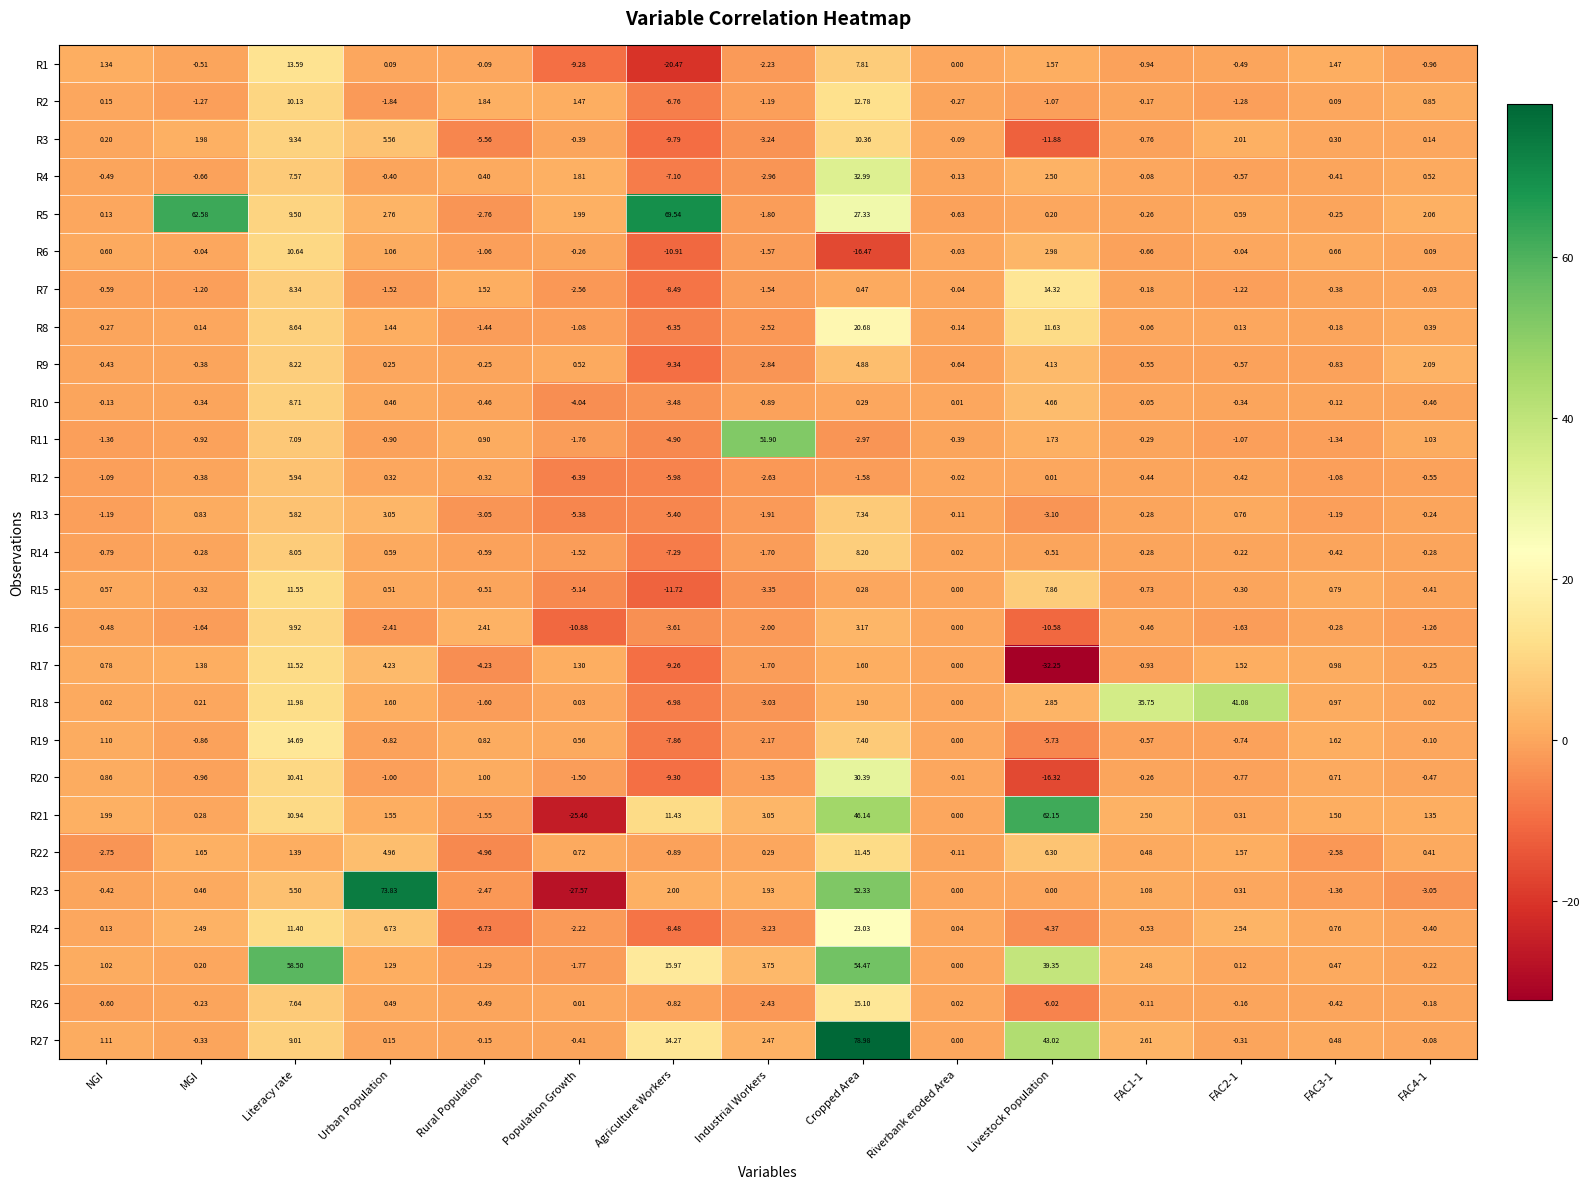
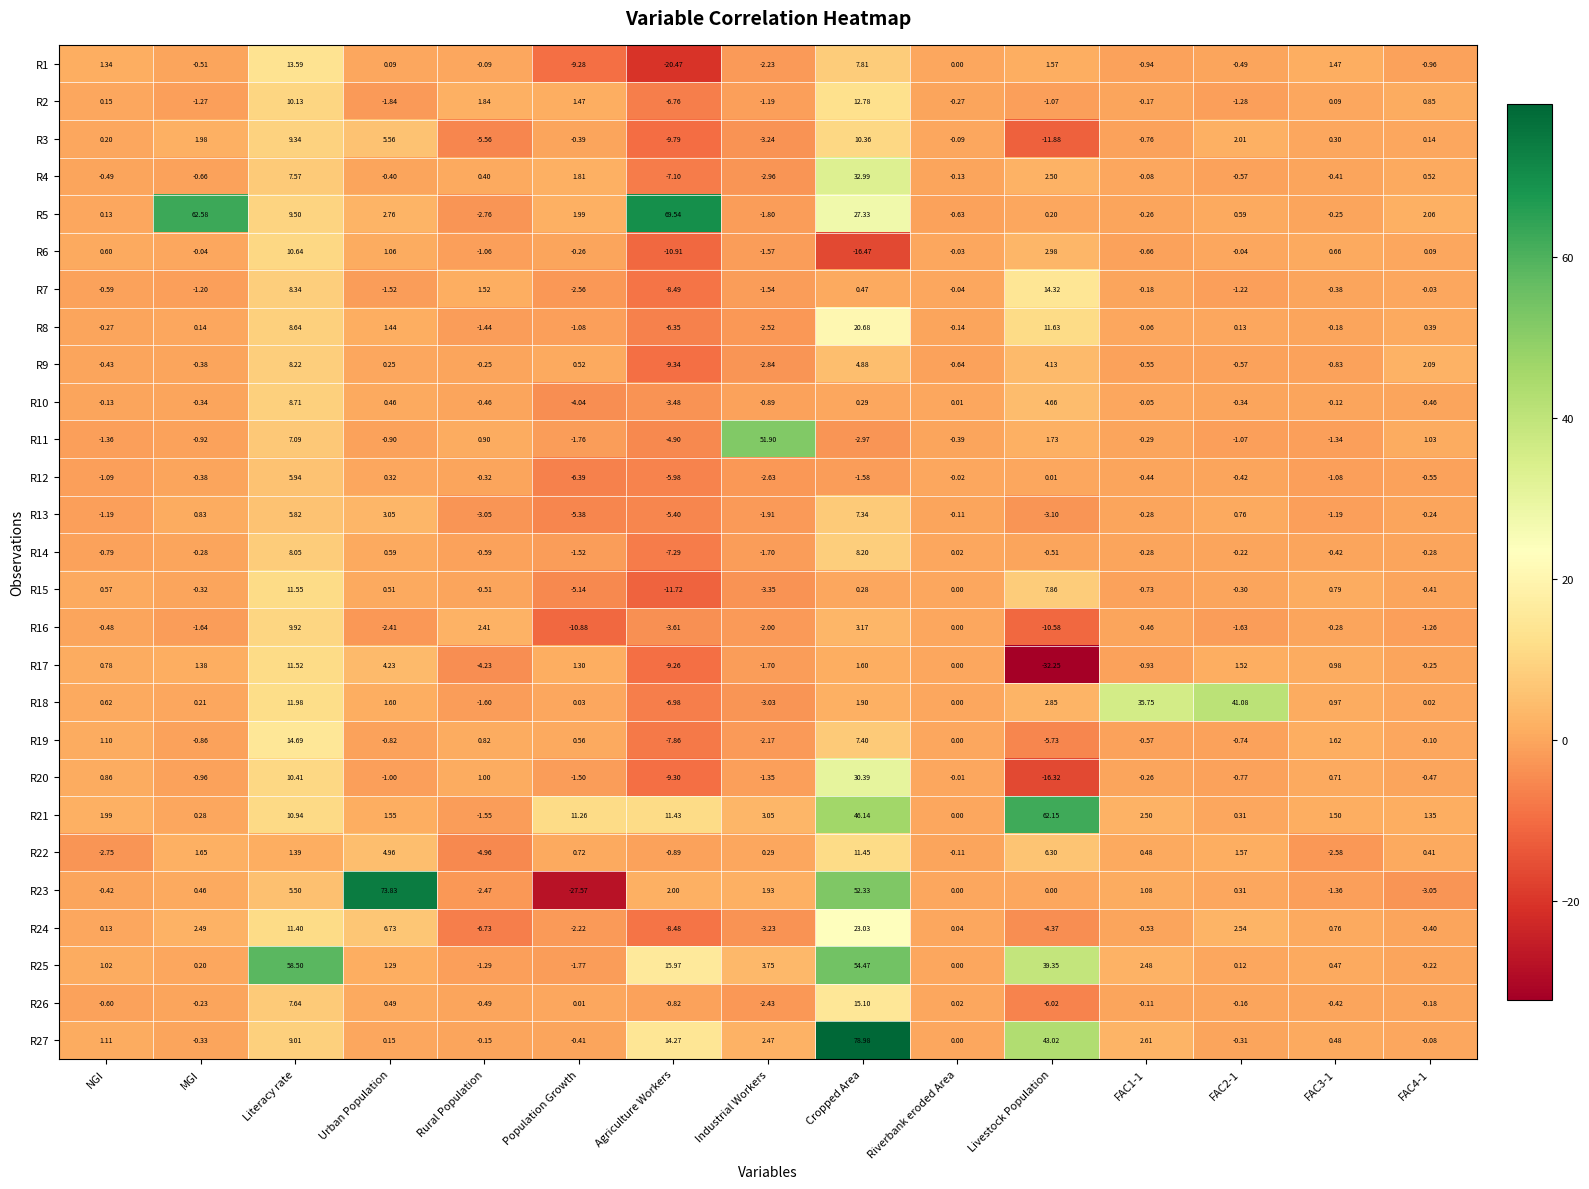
  {
    "R21": {
      "NGI": 1.99,
      "MGI": 0.28,
      "Literacy rate": 10.94,
      "Urban Population": 1.55,
      "Rural Population": -1.55,
-     "Population Growth": -25.46,
+     "Population Growth": 11.26,
      "Agriculture Workers": 11.43,
      "Industrial Workers": 3.05,
      "Cropped Area": 46.14,
      "Riverbank eroded Area": 0.00,
      "Livestock Population": 62.15,
      "FAC1-1": 2.50,
      "FAC2-1": 0.31,
      "FAC3-1": 1.50,
      "FAC4-1": 1.35
    }
  }
